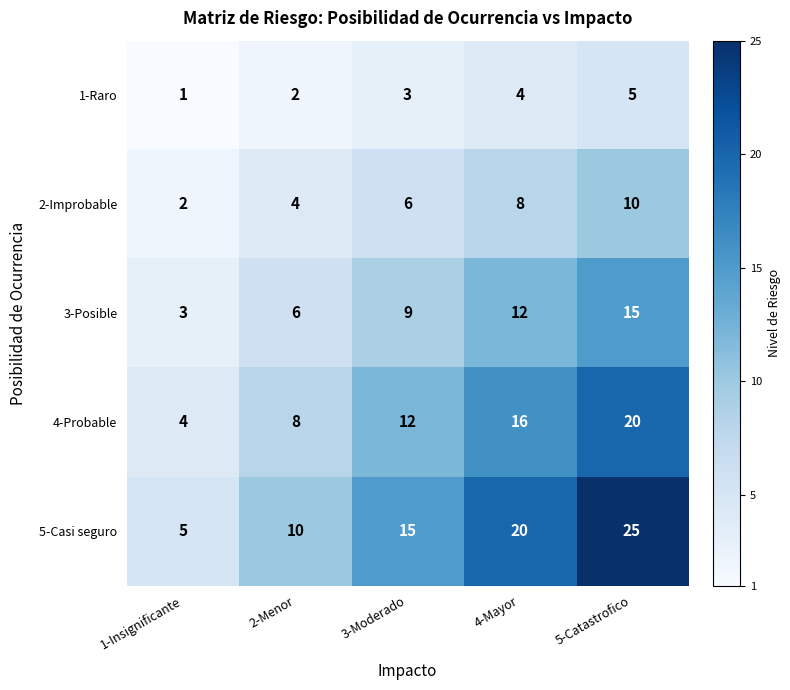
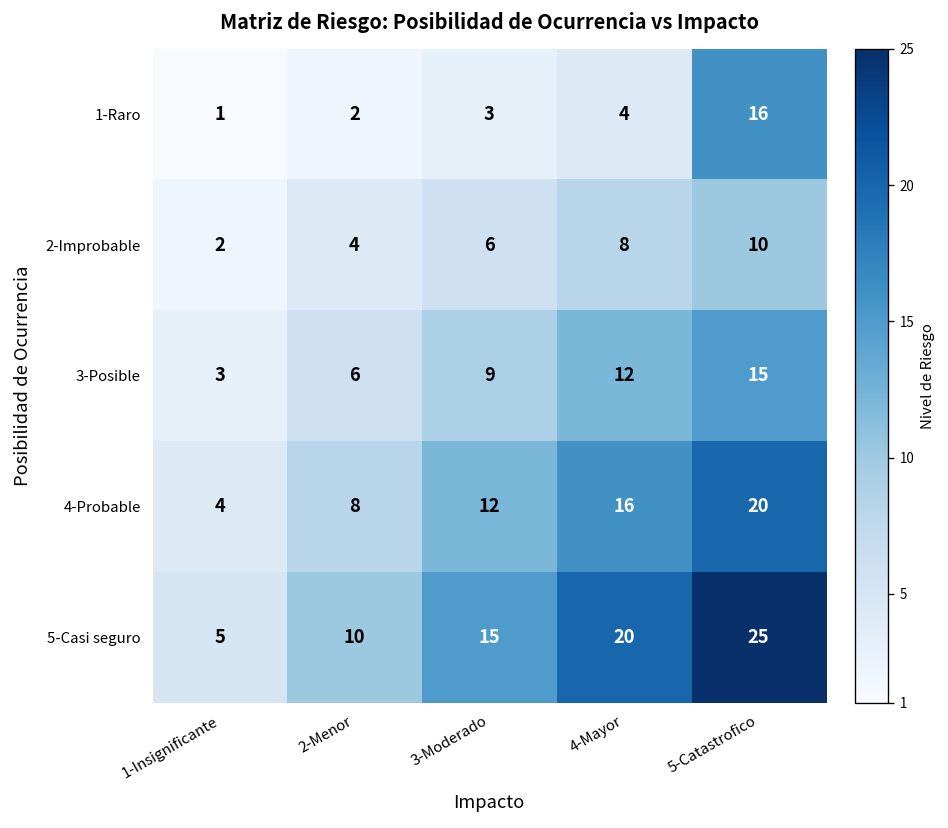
  {
    "1-Raro": {
      "1-Insignificante": 1,
      "2-Menor": 2,
      "3-Moderado": 3,
      "4-Mayor": 4,
-     "5-Catastrofico": 5
+     "5-Catastrofico": 16
    },
    "2-Improbable": {
      "1-Insignificante": 2,
      "2-Menor": 4,
      "3-Moderado": 6,
      "4-Mayor": 8,
      "5-Catastrofico": 10
    },
    "3-Posible": {
      "1-Insignificante": 3,
      "2-Menor": 6,
      "3-Moderado": 9,
      "4-Mayor": 12,
      "5-Catastrofico": 15
    },
    "4-Probable": {
      "1-Insignificante": 4,
      "2-Menor": 8,
      "3-Moderado": 12,
      "4-Mayor": 16,
      "5-Catastrofico": 20
    },
    "5-Casi seguro": {
      "1-Insignificante": 5,
      "2-Menor": 10,
      "3-Moderado": 15,
      "4-Mayor": 20,
      "5-Catastrofico": 25
    }
  }
